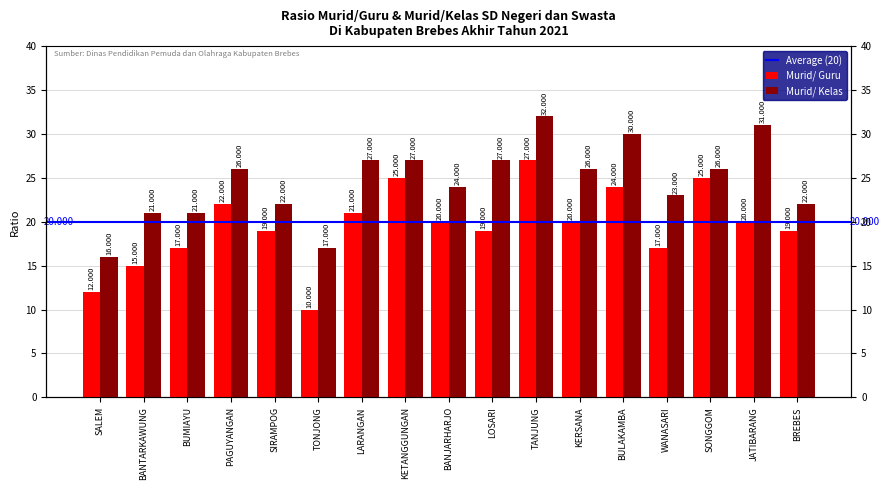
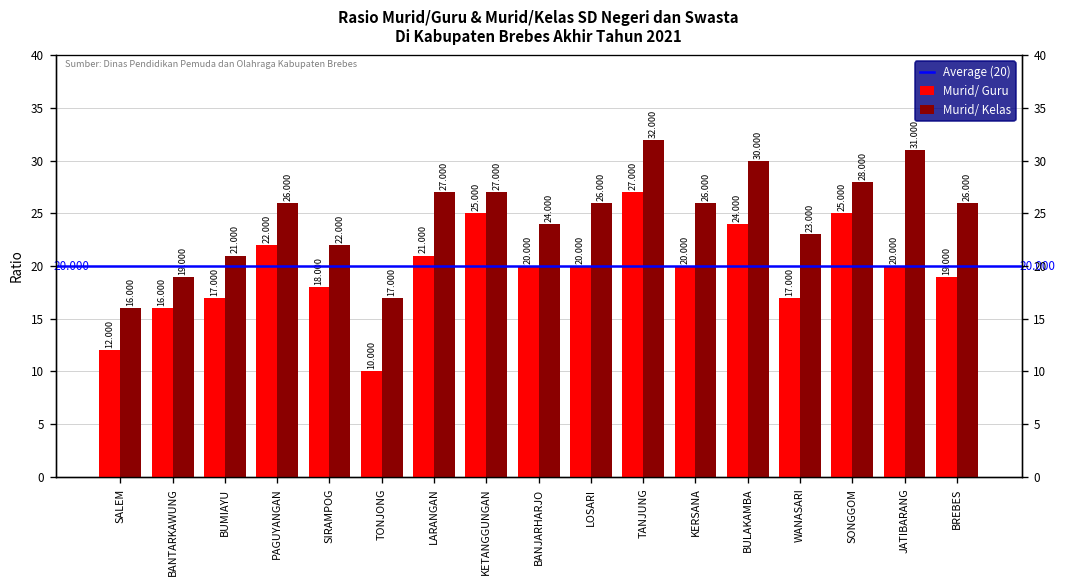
  {
    "Murid/ Guru": {
      "SALEM": 12.000,
-     "BANTARKAWUNG": 15.000,
+     "BANTARKAWUNG": 16.000,
      "BUMIAYU": 17.000,
      "PAGUYANGAN": 22.000,
-     "SIRAMPOG": 19.000,
+     "SIRAMPOG": 18.000,
      "TONJONG": 10.000,
      "LARANGAN": 21.000,
      "KETANGGUNGAN": 25.000,
      "BANJARHARJO": 20.000,
-     "LOSARI": 19.000,
+     "LOSARI": 20.000,
      "TANJUNG": 27.000,
      "KERSANA": 20.000,
      "BULAKAMBA": 24.000,
      "WANASARI": 17.000,
      "SONGGOM": 25.000,
      "JATIBARANG": 20.000,
      "BREBES": 19.000
    },
    "Murid/ Kelas": {
      "SALEM": 16.000,
-     "BANTARKAWUNG": 21.000,
+     "BANTARKAWUNG": 19.000,
      "BUMIAYU": 21.000,
      "PAGUYANGAN": 26.000,
      "SIRAMPOG": 22.000,
      "TONJONG": 17.000,
      "LARANGAN": 27.000,
      "KETANGGUNGAN": 27.000,
      "BANJARHARJO": 24.000,
-     "LOSARI": 27.000,
+     "LOSARI": 26.000,
      "TANJUNG": 32.000,
      "KERSANA": 26.000,
      "BULAKAMBA": 30.000,
      "WANASARI": 23.000,
-     "SONGGOM": 26.000,
-     "BREBES": 22.000
+     "SONGGOM": 28.000,
+     "BREBES": 26.000
    }
  }
